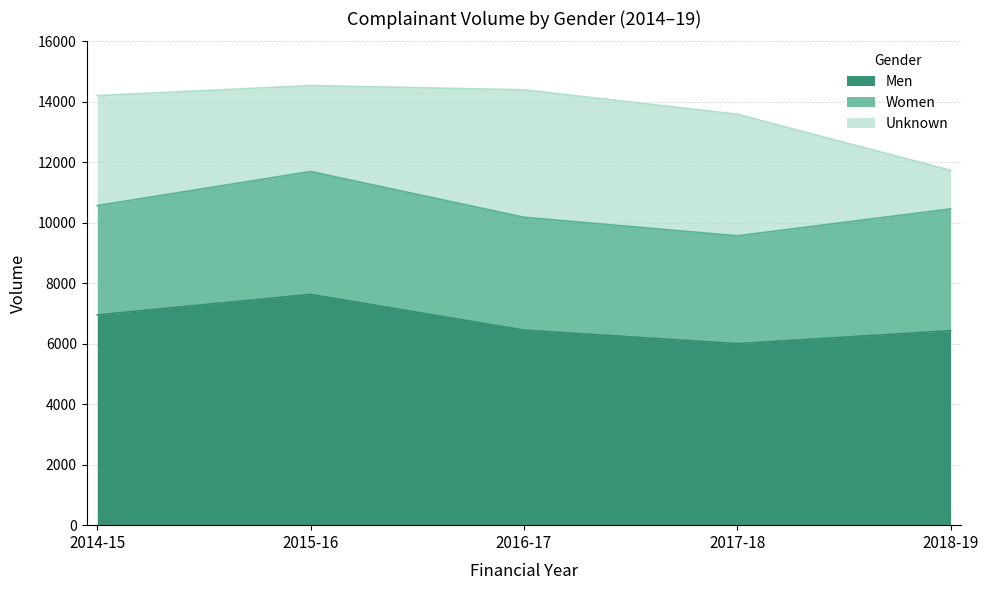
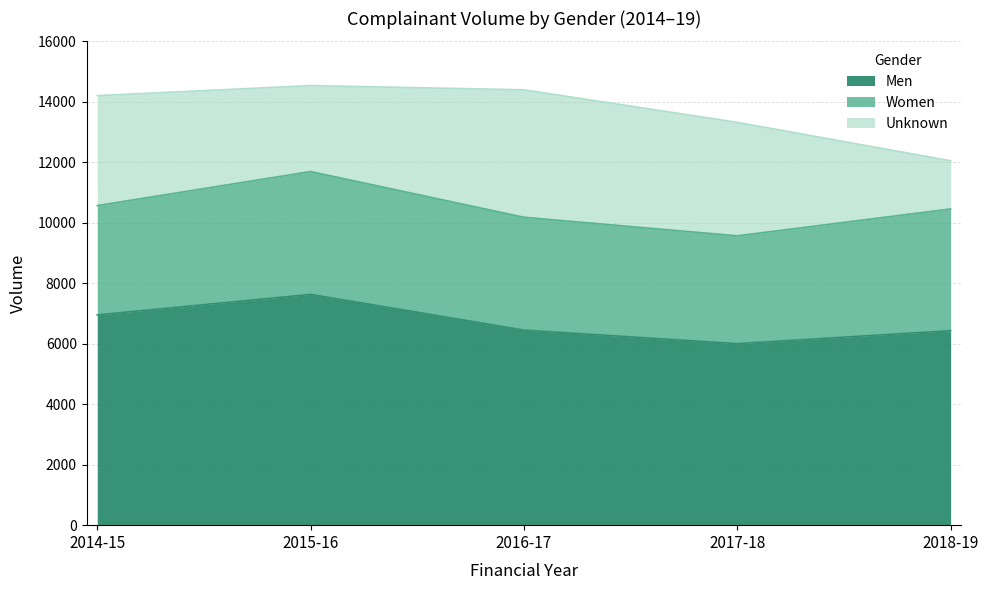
  {
    "Unknown": {
      "2014-15": 3600,
      "2015-16": 2800,
      "2016-17": 4200,
-     "2017-18": 4000,
-     "2018-19": 1300
+     "2017-18": 3800,
+     "2018-19": 1600
    }
  }
